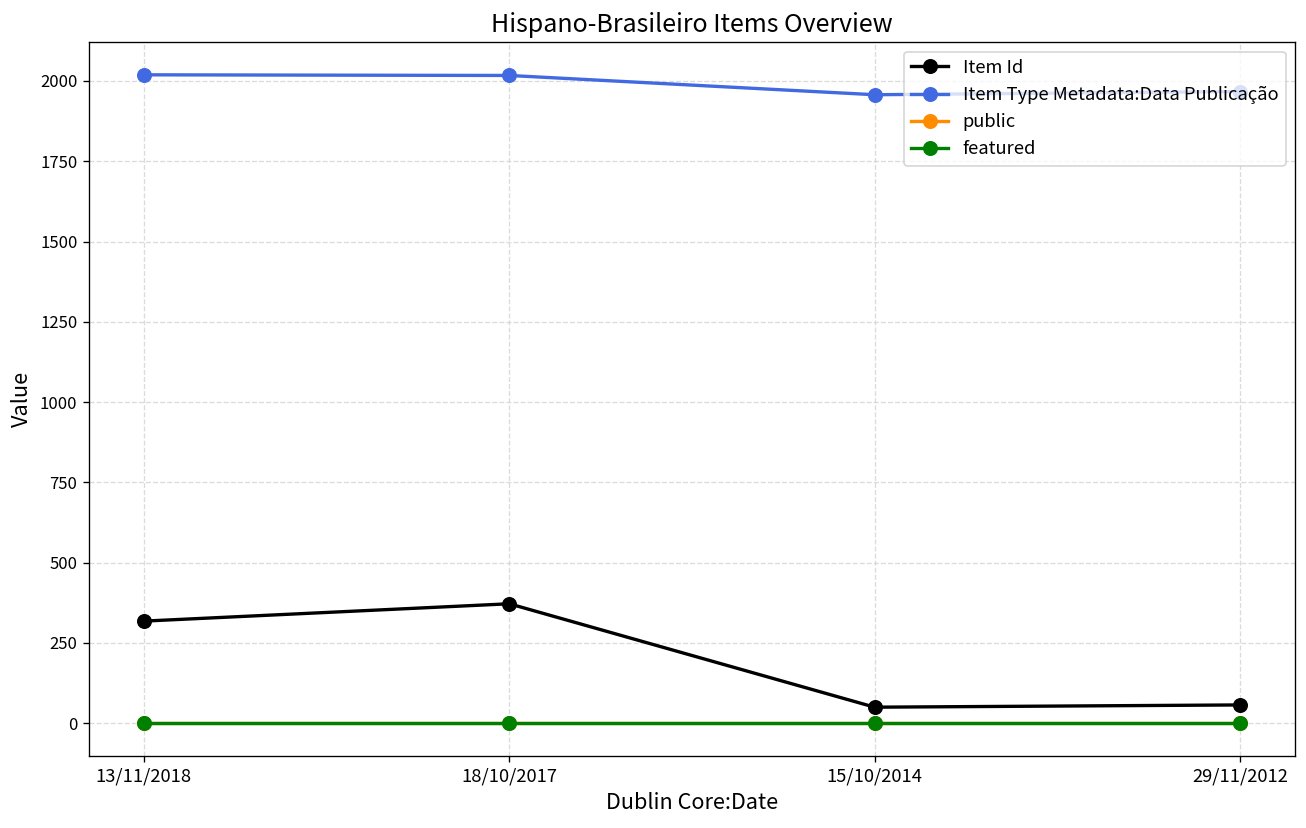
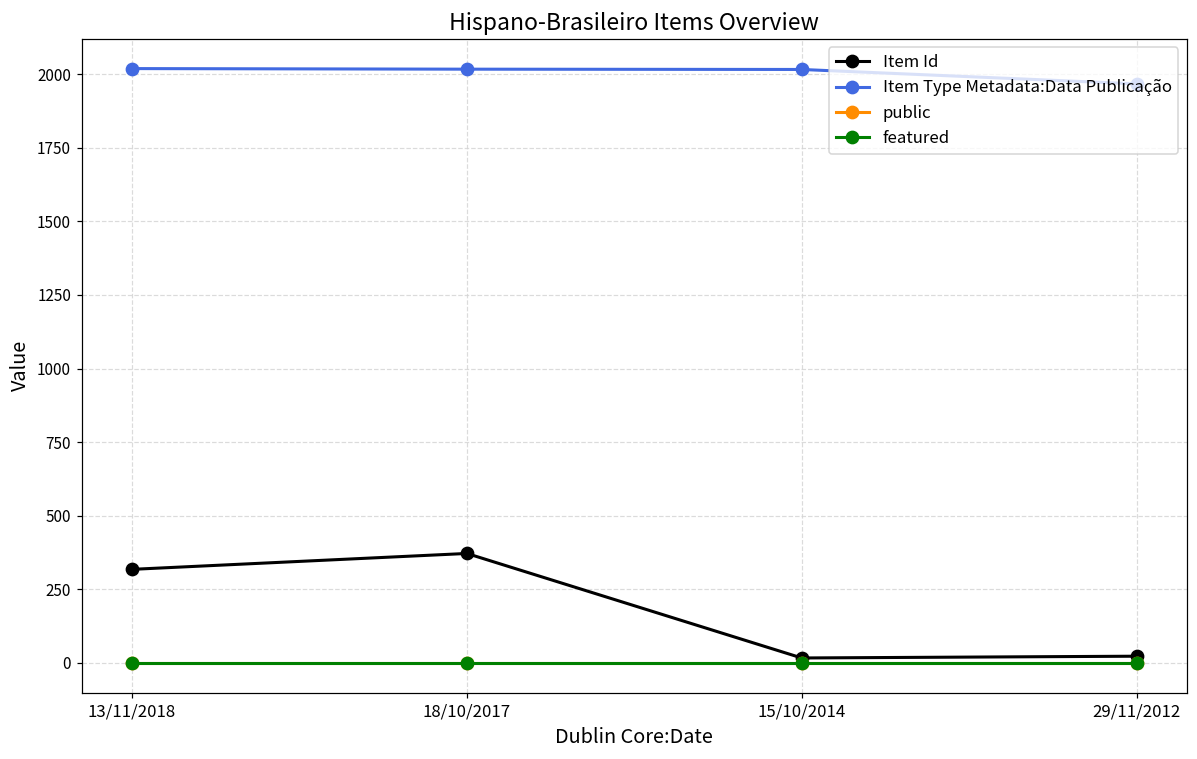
  {
    "Item Id": {
      "13/11/2018": 320,
      "18/10/2017": 370,
-     "15/10/2014": 50,
-     "29/11/2012": 60
+     "15/10/2014": 20,
+     "29/11/2012": 20
    },
    "Item Type Metadata:Data Publicação": {
      "13/11/2018": 2020,
      "18/10/2017": 2020,
-     "15/10/2014": 1960
+     "15/10/2014": 2020
    }
  }
